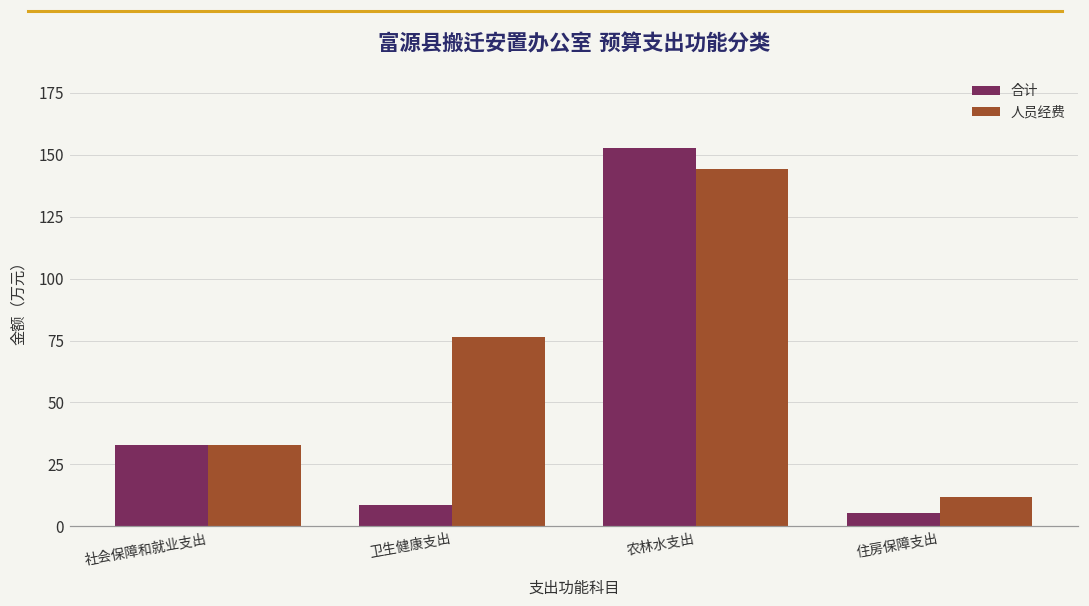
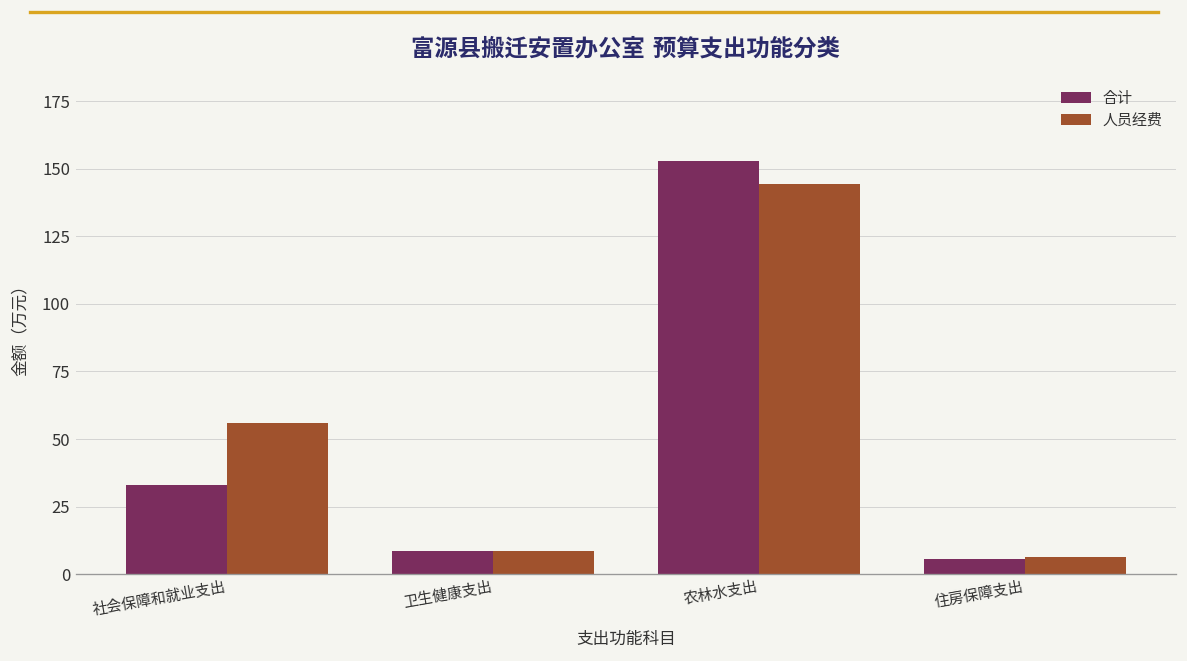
  {
    "合计": {
      "社会保障和就业支出": 33,
      "卫生健康支出": 9,
      "农林水支出": 153,
      "住房保障支出": 6
    },
    "人员经费": {
-     "社会保障和就业支出": 33,
-     "卫生健康支出": 76,
+     "社会保障和就业支出": 56,
+     "卫生健康支出": 9,
      "农林水支出": 144,
-     "住房保障支出": 12
+     "住房保障支出": 6
    }
  }
